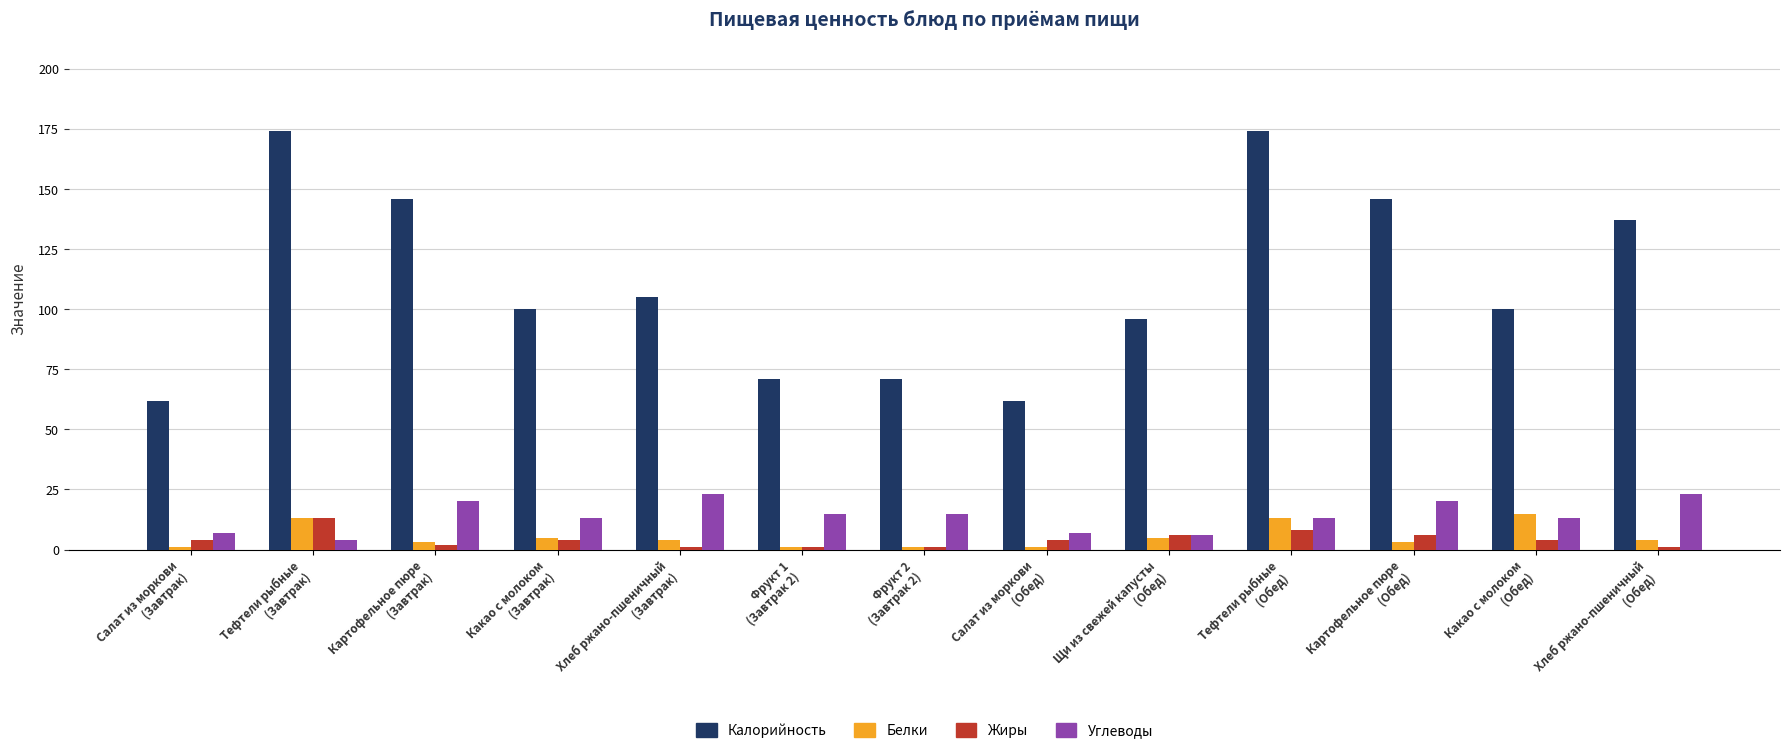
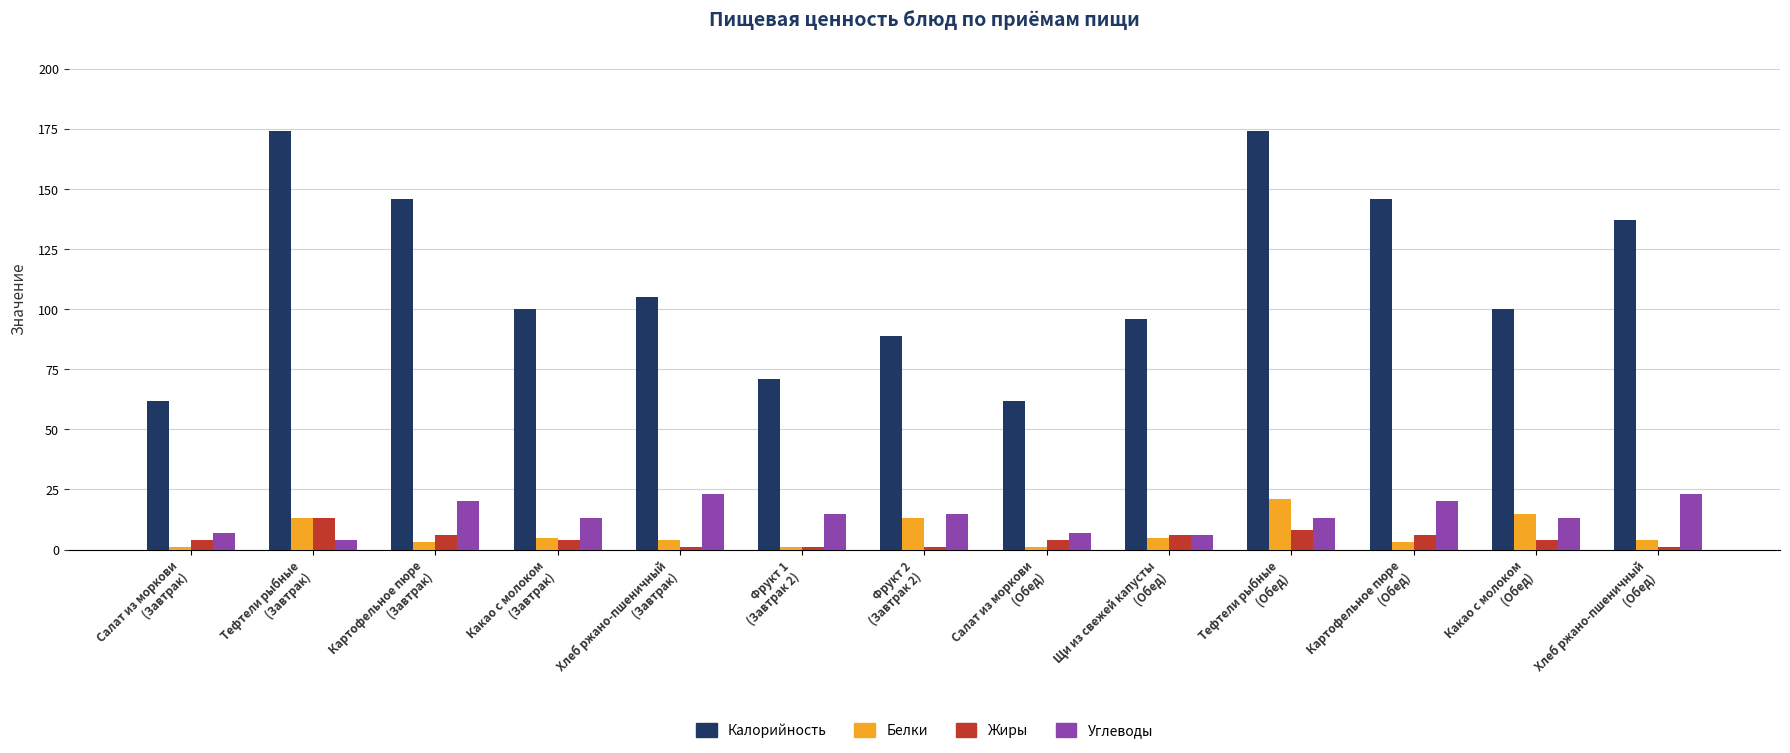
  {
    "Калорийность": {
      "Салат из моркови (Завтрак)": 62,
      "Тефтели рыбные (Завтрак)": 174,
      "Картофельное пюре (Завтрак)": 146,
      "Какао с молоком (Завтрак)": 100,
      "Хлеб ржано-пшеничный (Завтрак)": 105,
      "Фрукт 1 (Завтрак 2)": 71,
-     "Фрукт 2 (Завтрак 2)": 71,
+     "Фрукт 2 (Завтрак 2)": 89,
      "Салат из моркови (Обед)": 62,
      "Щи из свежей капусты (Обед)": 96,
      "Тефтели рыбные (Обед)": 174,
      "Картофельное пюре (Обед)": 146,
      "Какао с молоком (Обед)": 100,
      "Хлеб ржано-пшеничный (Обед)": 137
    },
    "Белки": {
      "Тефтели рыбные (Завтрак)": 13,
      "Картофельное пюре (Завтрак)": 3,
      "Какао с молоком (Завтрак)": 5,
      "Хлеб ржано-пшеничный (Завтрак)": 4,
-     "Фрукт 2 (Завтрак 2)": 1,
+     "Фрукт 2 (Завтрак 2)": 13,
      "Щи из свежей капусты (Обед)": 5,
-     "Тефтели рыбные (Обед)": 13,
+     "Тефтели рыбные (Обед)": 21,
      "Картофельное пюре (Обед)": 3,
      "Какао с молоком (Обед)": 15,
      "Хлеб ржано-пшеничный (Обед)": 4
    },
    "Жиры": {
      "Салат из моркови (Завтрак)": 4,
      "Тефтели рыбные (Завтрак)": 13,
-     "Картофельное пюре (Завтрак)": 2,
+     "Картофельное пюре (Завтрак)": 6,
      "Какао с молоком (Завтрак)": 4,
      "Салат из моркови (Обед)": 4,
      "Щи из свежей капусты (Обед)": 6,
      "Тефтели рыбные (Обед)": 8,
      "Картофельное пюре (Обед)": 6,
      "Какао с молоком (Обед)": 4
    },
    "Углеводы": {
      "Салат из моркови (Завтрак)": 7,
      "Тефтели рыбные (Завтрак)": 4,
      "Картофельное пюре (Завтрак)": 20,
      "Какао с молоком (Завтрак)": 13,
      "Хлеб ржано-пшеничный (Завтрак)": 23,
      "Фрукт 1 (Завтрак 2)": 15,
      "Фрукт 2 (Завтрак 2)": 15,
      "Салат из моркови (Обед)": 7,
      "Щи из свежей капусты (Обед)": 6,
      "Тефтели рыбные (Обед)": 13,
      "Картофельное пюре (Обед)": 20,
      "Какао с молоком (Обед)": 13,
      "Хлеб ржано-пшеничный (Обед)": 23
    }
  }
